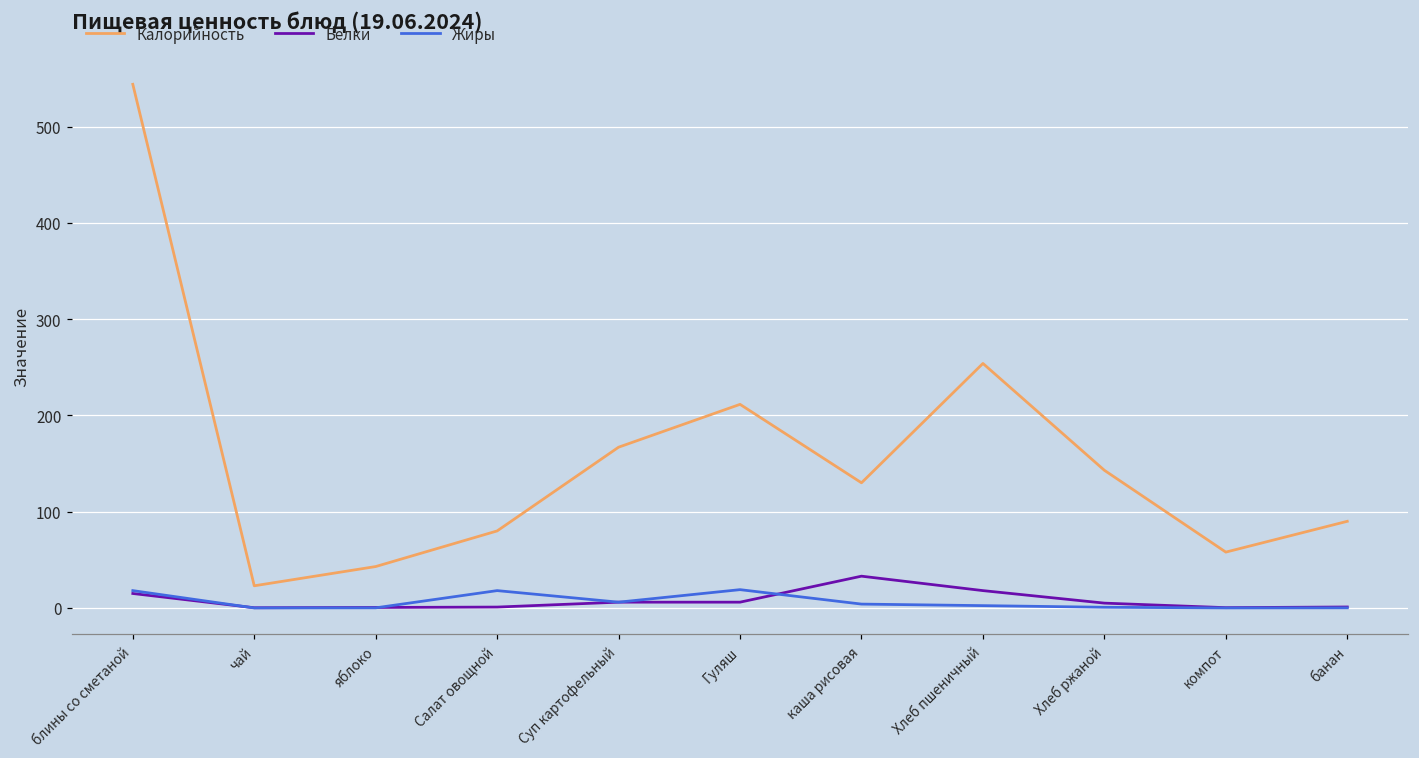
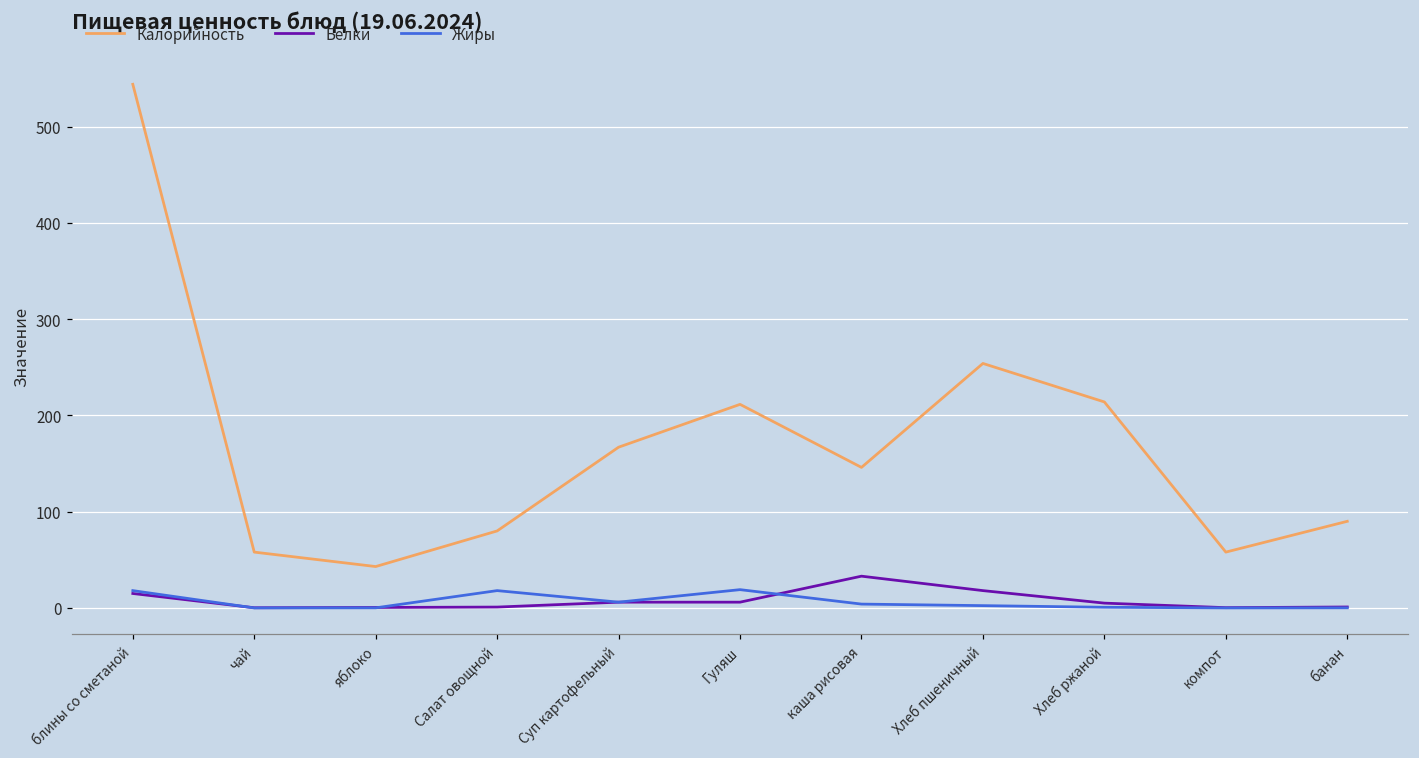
  {
    "Калорийность": {
      "блины со сметаной": 540,
-     "чай": 20,
+     "чай": 60,
      "яблоко": 40,
      "Салат овощной": 80,
      "Суп картофельный": 170,
      "Гуляш": 210,
-     "каша рисовая": 130,
+     "каша рисовая": 150,
      "Хлеб пшеничный": 250,
-     "Хлеб ржаной": 140,
+     "Хлеб ржаной": 210,
      "компот": 60,
      "банан": 90
    },
    "Белки": {
      "блины со сметаной": 20,
      "Салат овощной": 0,
      "Гуляш": 10,
      "каша рисовая": 30,
      "Хлеб пшеничный": 20,
      "Хлеб ржаной": 10
    },
    "Жиры": {
      "блины со сметаной": 20,
      "Салат овощной": 20,
      "Гуляш": 20,
      "каша рисовая": 0,
      "Хлеб пшеничный": 0,
      "Хлеб ржаной": 0
    }
  }
